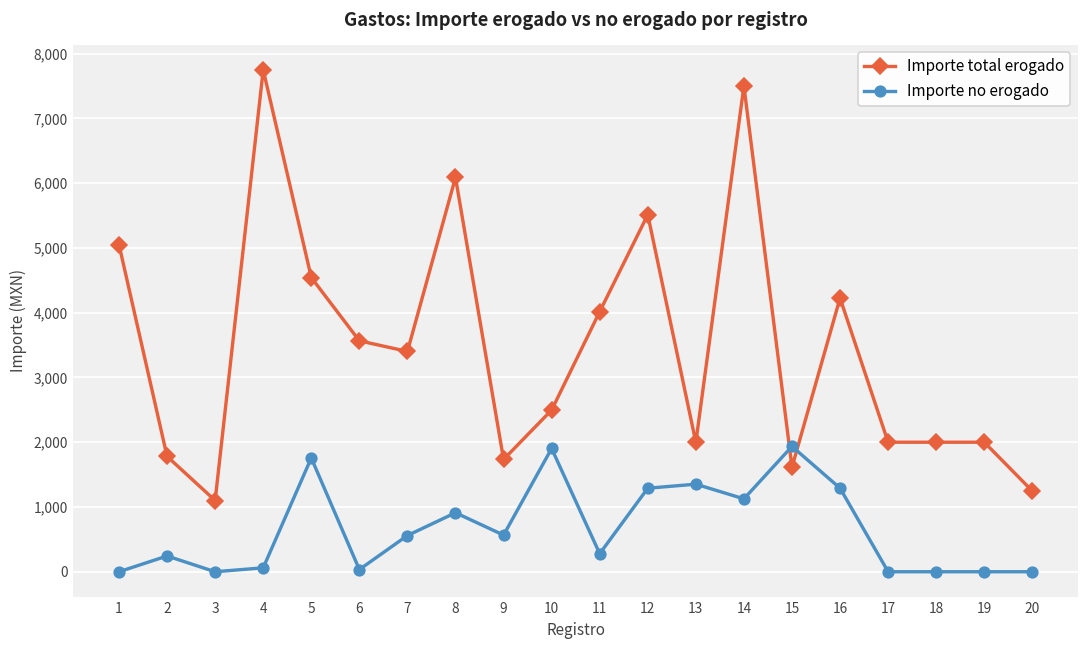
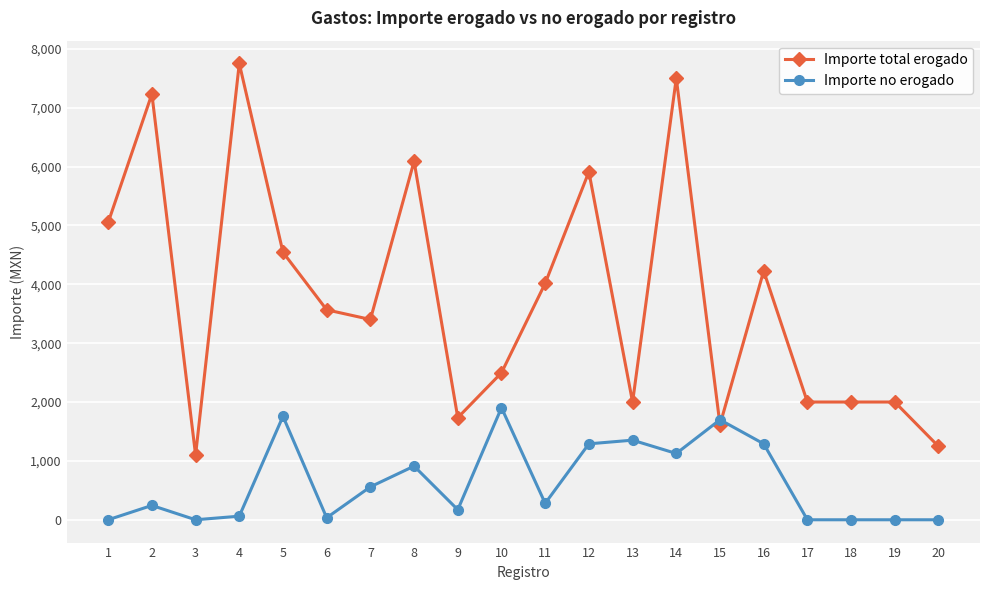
  {
    "Importe total erogado": {
      "1": "5,100",
-     "2": "1,800",
+     "2": "7,200",
      "3": "1,100",
      "4": "7,800",
      "5": "4,500",
      "6": "3,600",
      "7": "3,400",
      "8": "6,100",
      "9": "1,700",
      "10": "2,500",
      "11": "4,000",
-     "12": "5,500",
+     "12": "5,900",
      "13": "2,000",
      "14": "7,500",
      "15": "1,600",
      "16": "4,200",
      "17": "2,000",
      "18": "2,000",
      "19": "2,000",
      "20": "1,200"
    },
    "Importe no erogado": {
      "1": "0",
      "2": "200",
      "3": "0",
      "4": "100",
      "5": "1,800",
      "6": "0",
      "7": "600",
      "8": "900",
-     "9": "600",
+     "9": "200",
      "10": "1,900",
      "11": "300",
      "12": "1,300",
      "13": "1,400",
      "14": "1,100",
-     "15": "1,900",
+     "15": "1,700",
      "16": "1,300",
      "17": "0",
      "18": "0",
      "19": "0",
      "20": "0"
    }
  }
